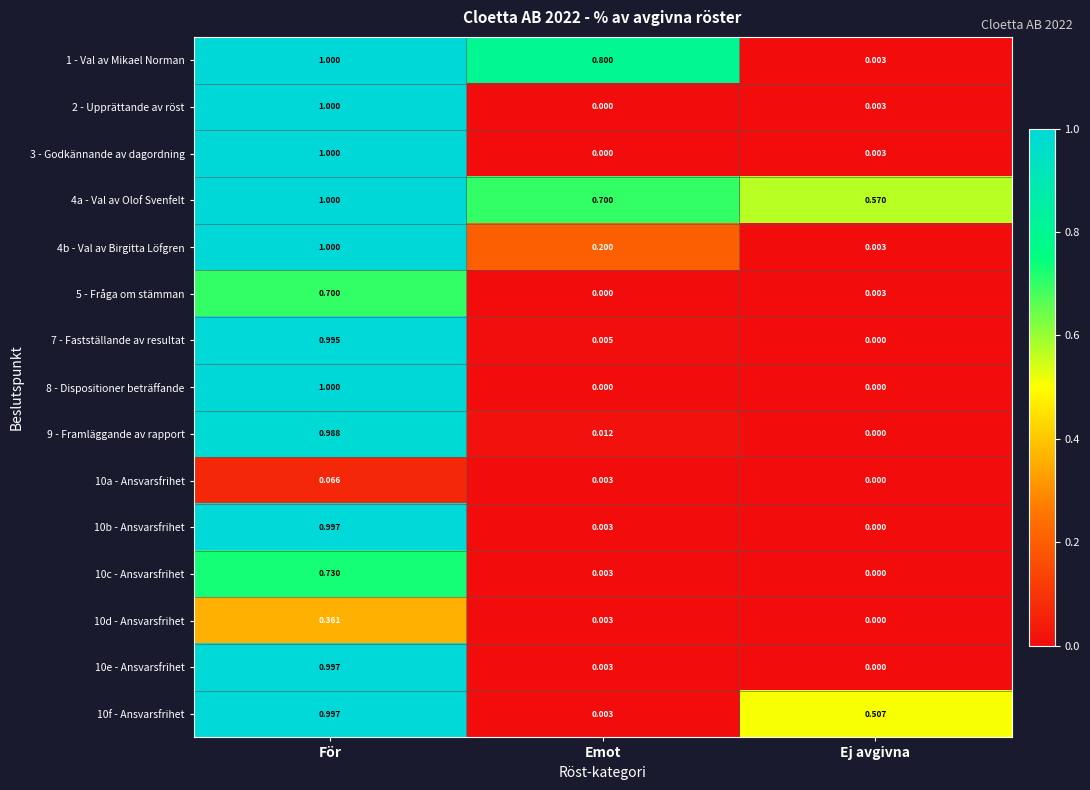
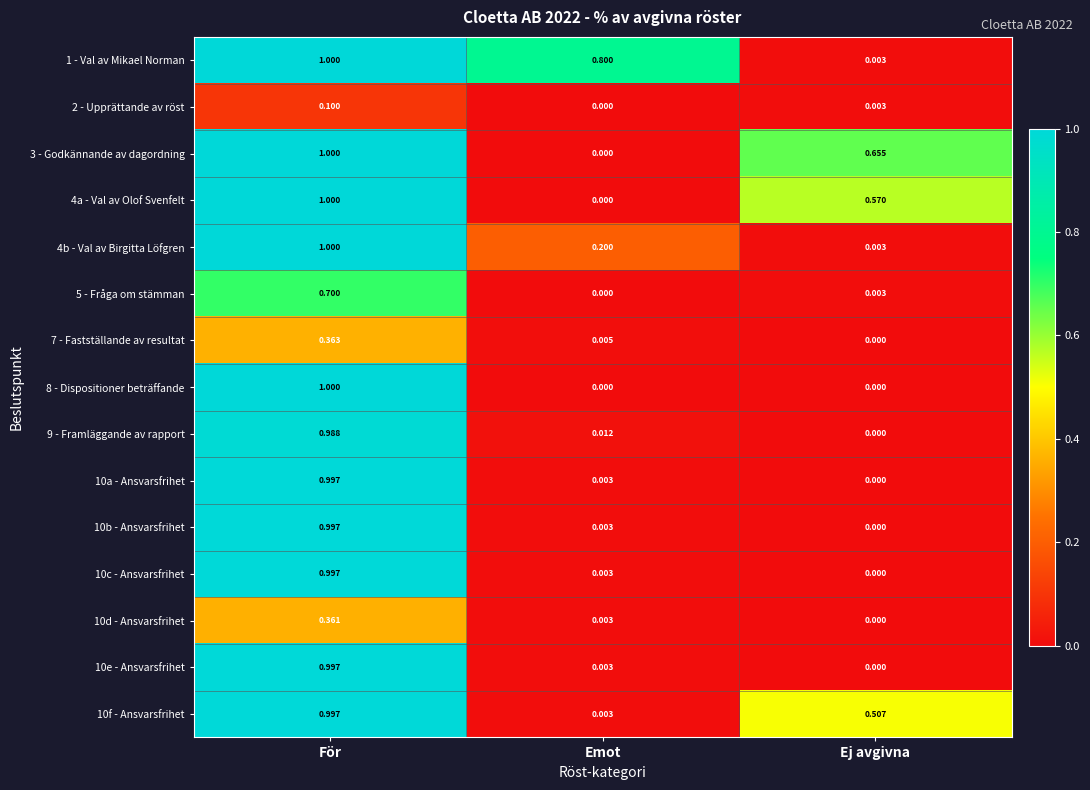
  {
    "1 - Val av Mikael Norman": {
      "För": 1.000,
      "Emot": 0.800,
      "Ej avgivna": 0.003
    },
    "2 - Upprättande av röst": {
-     "För": 1.000,
+     "För": 0.100,
      "Emot": 0.000,
      "Ej avgivna": 0.003
    },
    "3 - Godkännande av dagordning": {
      "För": 1.000,
      "Emot": 0.000,
-     "Ej avgivna": 0.003
+     "Ej avgivna": 0.655
    },
    "4a - Val av Olof Svenfelt": {
      "För": 1.000,
-     "Emot": 0.700,
+     "Emot": 0.000,
      "Ej avgivna": 0.570
    },
    "4b - Val av Birgitta Löfgren": {
      "För": 1.000,
      "Emot": 0.200,
      "Ej avgivna": 0.003
    },
    "5 - Fråga om stämman": {
      "För": 0.700,
      "Emot": 0.000,
      "Ej avgivna": 0.003
    },
    "7 - Fastställande av resultat": {
-     "För": 0.995,
+     "För": 0.363,
      "Emot": 0.005,
      "Ej avgivna": 0.000
    },
    "8 - Dispositioner beträffande": {
      "För": 1.000,
      "Emot": 0.000,
      "Ej avgivna": 0.000
    },
    "9 - Framläggande av rapport": {
      "För": 0.988,
      "Emot": 0.012,
      "Ej avgivna": 0.000
    },
    "10a - Ansvarsfrihet": {
-     "För": 0.066,
+     "För": 0.997,
      "Emot": 0.003,
      "Ej avgivna": 0.000
    },
    "10b - Ansvarsfrihet": {
      "För": 0.997,
      "Emot": 0.003,
      "Ej avgivna": 0.000
    },
    "10c - Ansvarsfrihet": {
-     "För": 0.730,
+     "För": 0.997,
      "Emot": 0.003,
      "Ej avgivna": 0.000
    },
    "10d - Ansvarsfrihet": {
      "För": 0.361,
      "Emot": 0.003,
      "Ej avgivna": 0.000
    },
    "10e - Ansvarsfrihet": {
      "För": 0.997,
      "Emot": 0.003,
      "Ej avgivna": 0.000
    },
    "10f - Ansvarsfrihet": {
      "För": 0.997,
      "Emot": 0.003,
      "Ej avgivna": 0.507
    }
  }
